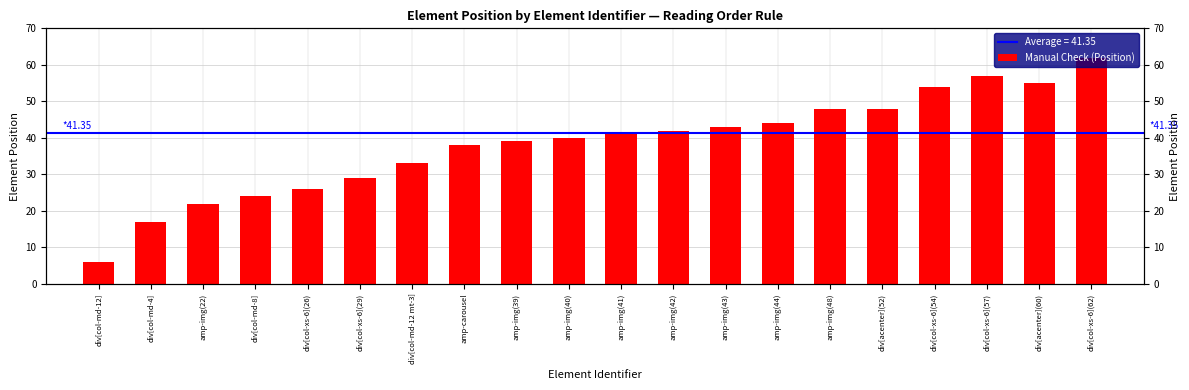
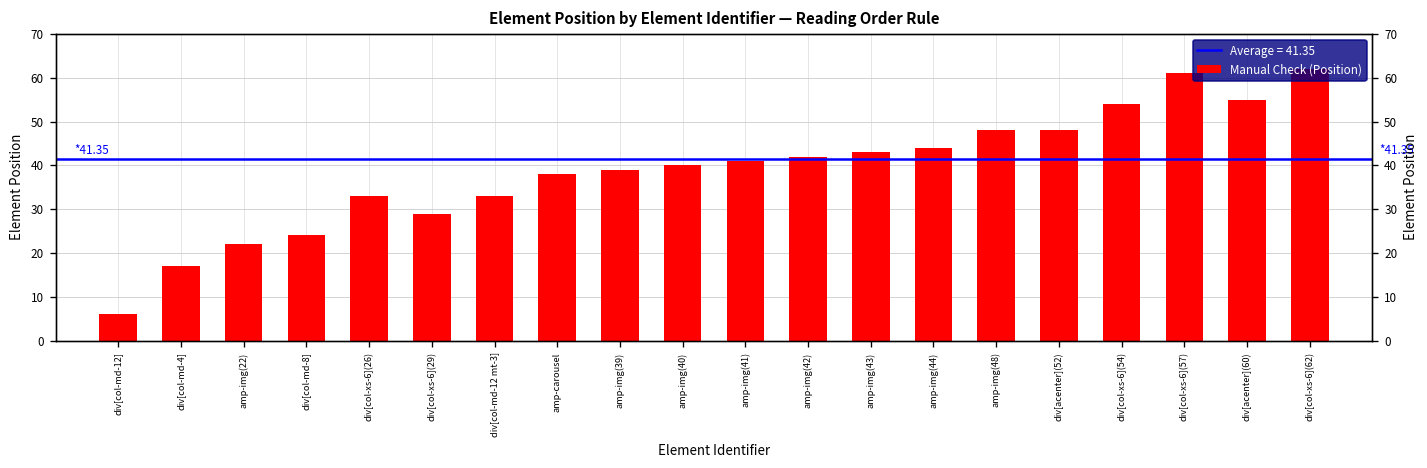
  {
    "div[col-md-12]": 6,
    "div[col-md-4]": 17,
    "amp-img(22)": 22,
    "div[col-md-8]": 24,
-   "div[col-xs-6](26)": 26,
+   "div[col-xs-6](26)": 33,
    "div[col-xs-6](29)": 29,
    "div[col-md-12 mt-3]": 33,
    "amp-carousel": 38,
    "amp-img(39)": 39,
    "amp-img(40)": 40,
    "amp-img(41)": 41,
    "amp-img(42)": 42,
    "amp-img(43)": 43,
    "amp-img(44)": 44,
    "amp-img(48)": 48,
    "div[acenter](52)": 48,
    "div[col-xs-6](54)": 54,
-   "div[col-xs-6](57)": 57,
+   "div[col-xs-6](57)": 61,
    "div[acenter](60)": 55
  }
